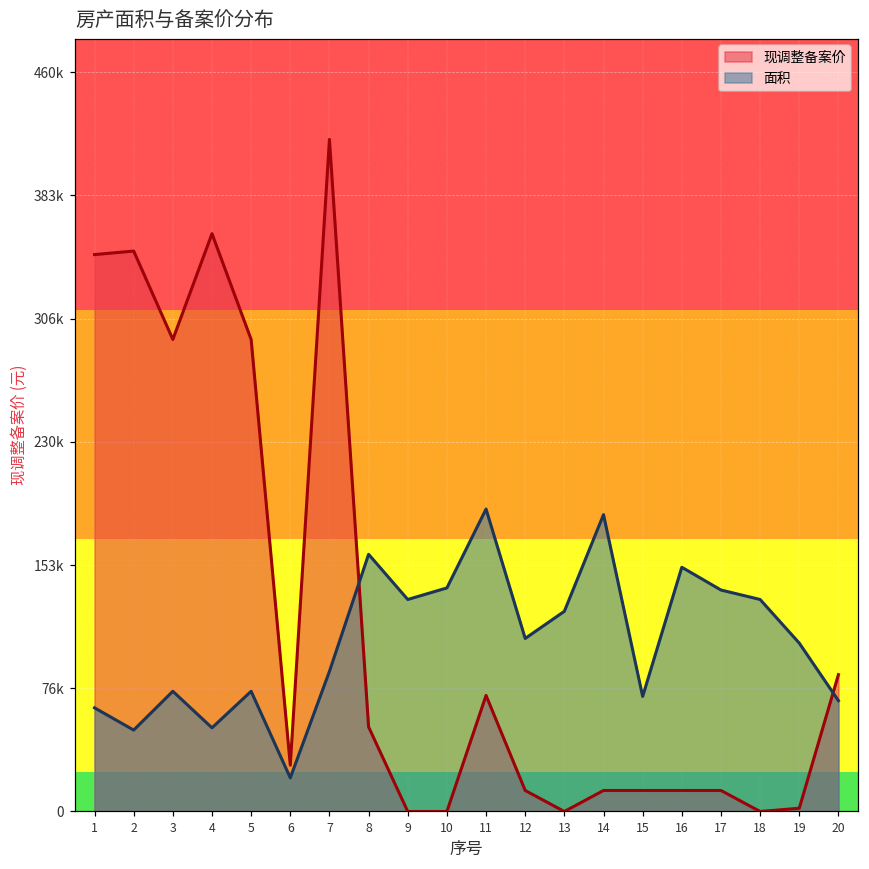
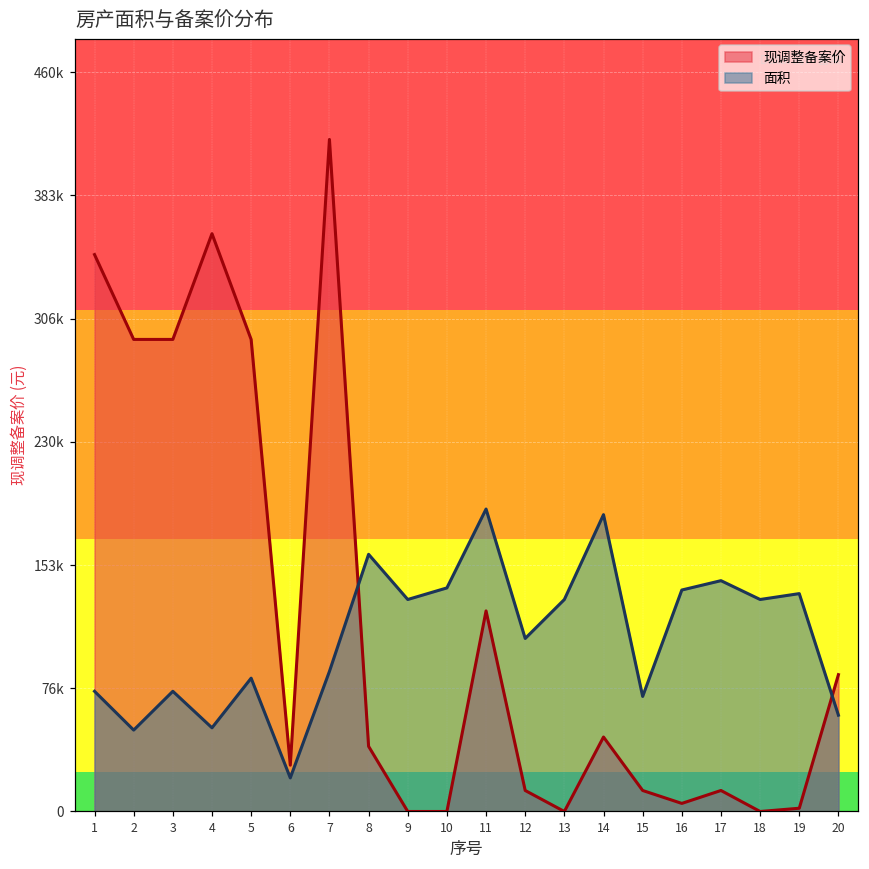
  {
    "现调整备案价": {
      "1": 347000,
-     "2": 349000,
+     "2": 294000,
      "3": 294000,
      "4": 360000,
      "5": 294000,
      "6": 29000,
      "7": 418000,
-     "8": 53000,
+     "8": 41000,
      "9": 0,
      "10": 0,
-     "11": 72000,
+     "11": 125000,
      "12": 13000,
      "13": 0,
-     "14": 13000,
+     "14": 46000,
      "15": 13000,
-     "16": 13000,
+     "16": 5000,
      "17": 13000,
      "18": 0,
      "19": 2000,
      "20": 85000
    },
    "面积": {
-     "1": 65000,
+     "1": 75000,
      "2": 51000,
      "3": 75000,
      "4": 52000,
-     "5": 75000,
+     "5": 83000,
      "6": 21000,
      "7": 87000,
      "8": 160000,
      "9": 132000,
      "10": 139000,
      "11": 188000,
      "12": 108000,
-     "13": 125000,
+     "13": 132000,
      "14": 185000,
      "15": 72000,
-     "16": 152000,
-     "17": 138000,
+     "16": 138000,
+     "17": 144000,
      "18": 132000,
-     "19": 105000,
-     "20": 69000
+     "19": 136000,
+     "20": 60000
    }
  }
